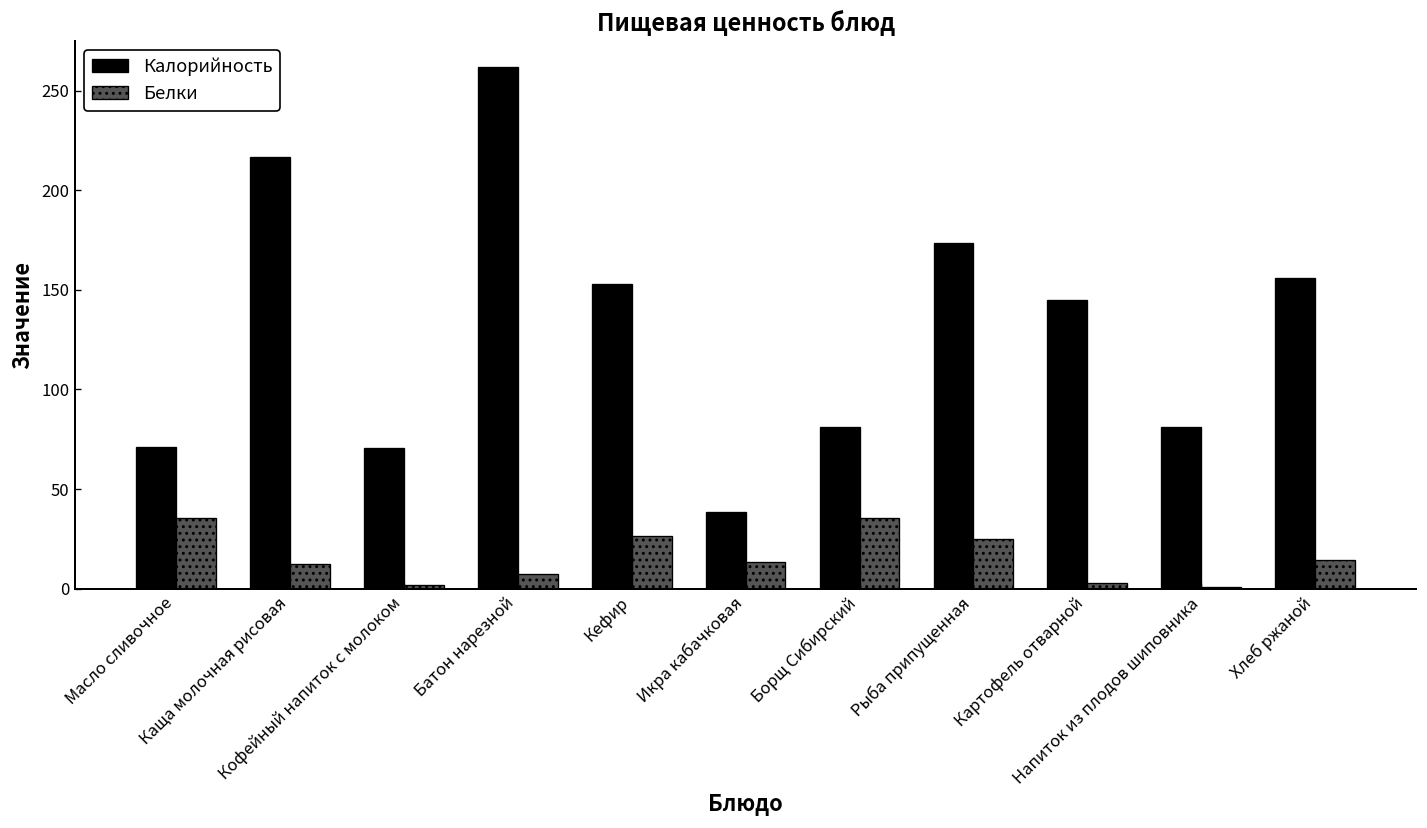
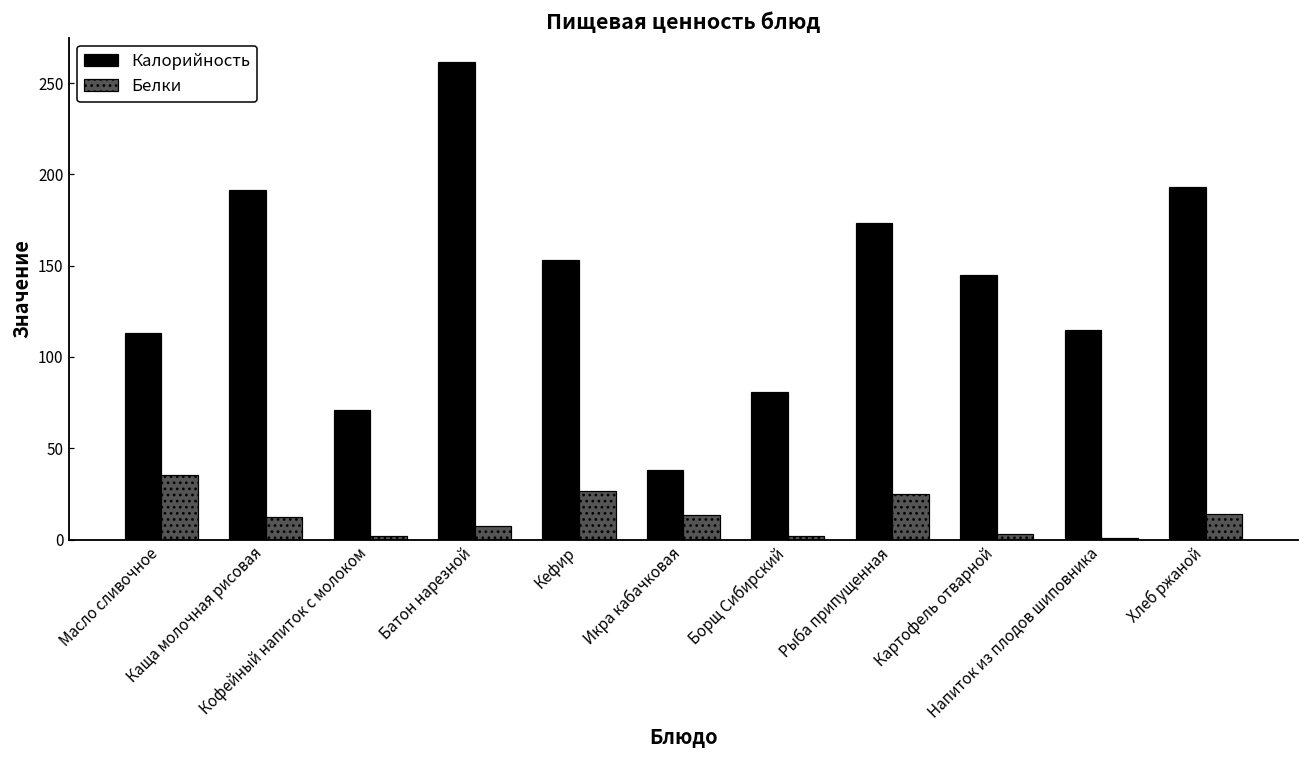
  {
    "Калорийность": {
-     "Масло сливочное": 71,
-     "Каща молочная рисовая": 217,
+     "Масло сливочное": 113,
+     "Каща молочная рисовая": 191,
      "Кофейный напиток с молоком": 71,
      "Батон нарезной": 262,
      "Кефир": 153,
      "Икра кабачковая": 38,
      "Борщ Сибирский": 81,
      "Рыба припущенная": 174,
      "Картофель отварной": 145,
-     "Напиток из плодов шиповника": 81,
-     "Хлеб ржаной": 156
+     "Напиток из плодов шиповника": 115,
+     "Хлеб ржаной": 193
    },
    "Белки": {
      "Масло сливочное": 36,
      "Каща молочная рисовая": 12,
      "Кофейный напиток с молоком": 2,
      "Батон нарезной": 8,
      "Кефир": 26,
      "Икра кабачковая": 14,
-     "Борщ Сибирский": 35,
+     "Борщ Сибирский": 2,
      "Рыба припущенная": 25,
      "Картофель отварной": 3,
      "Хлеб ржаной": 14
    }
  }
